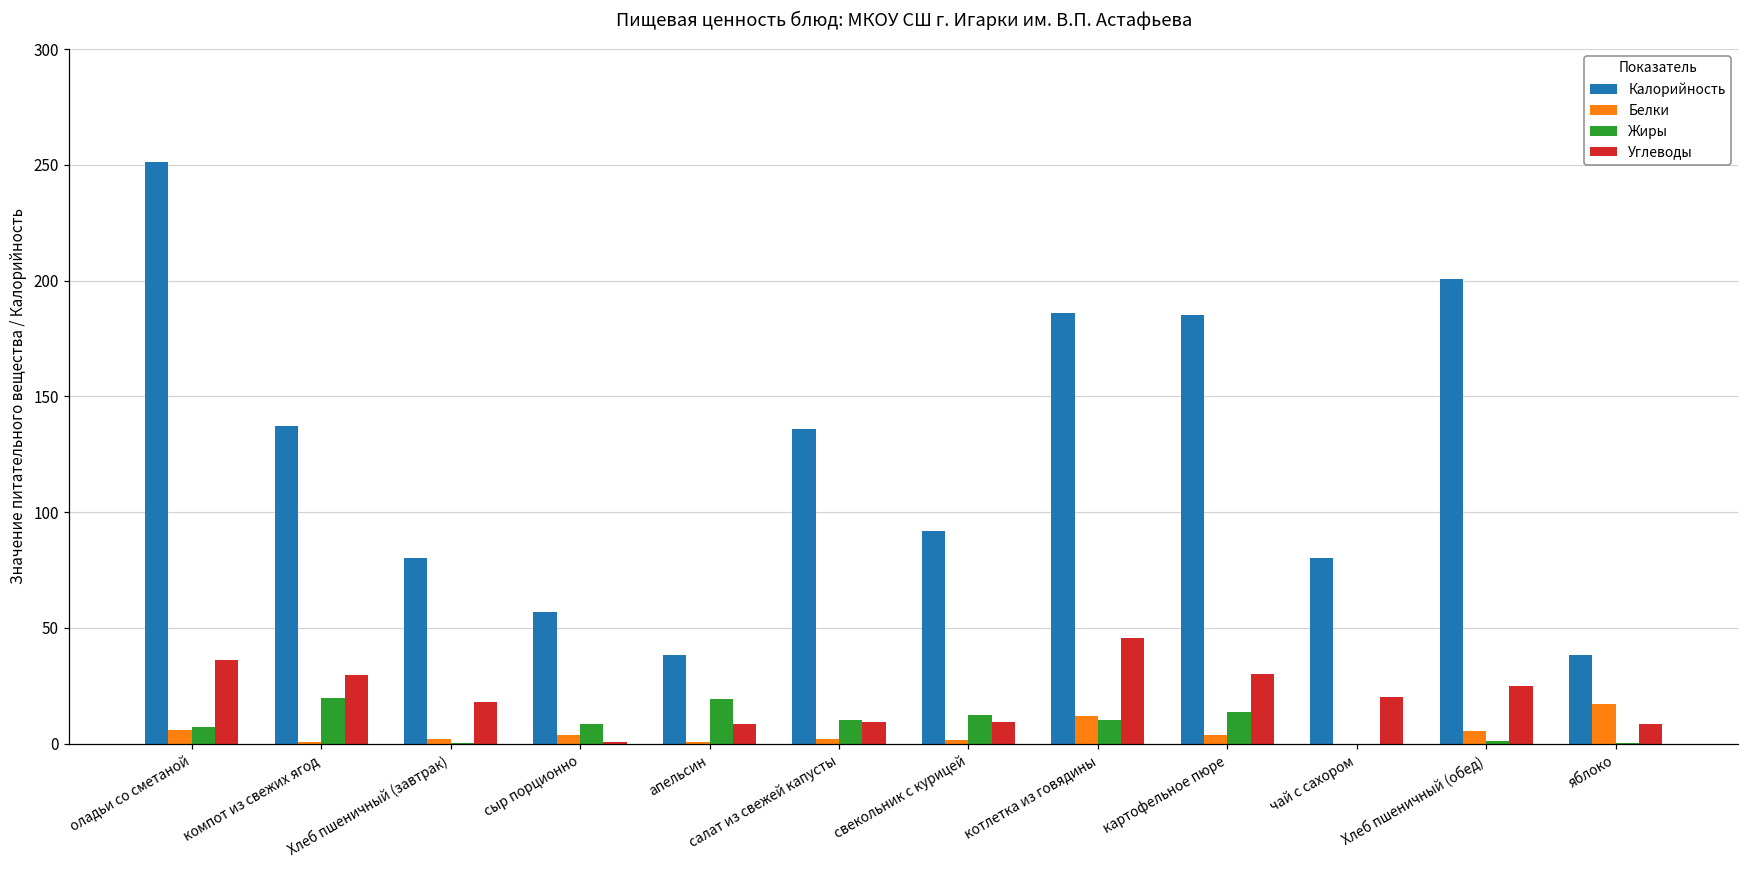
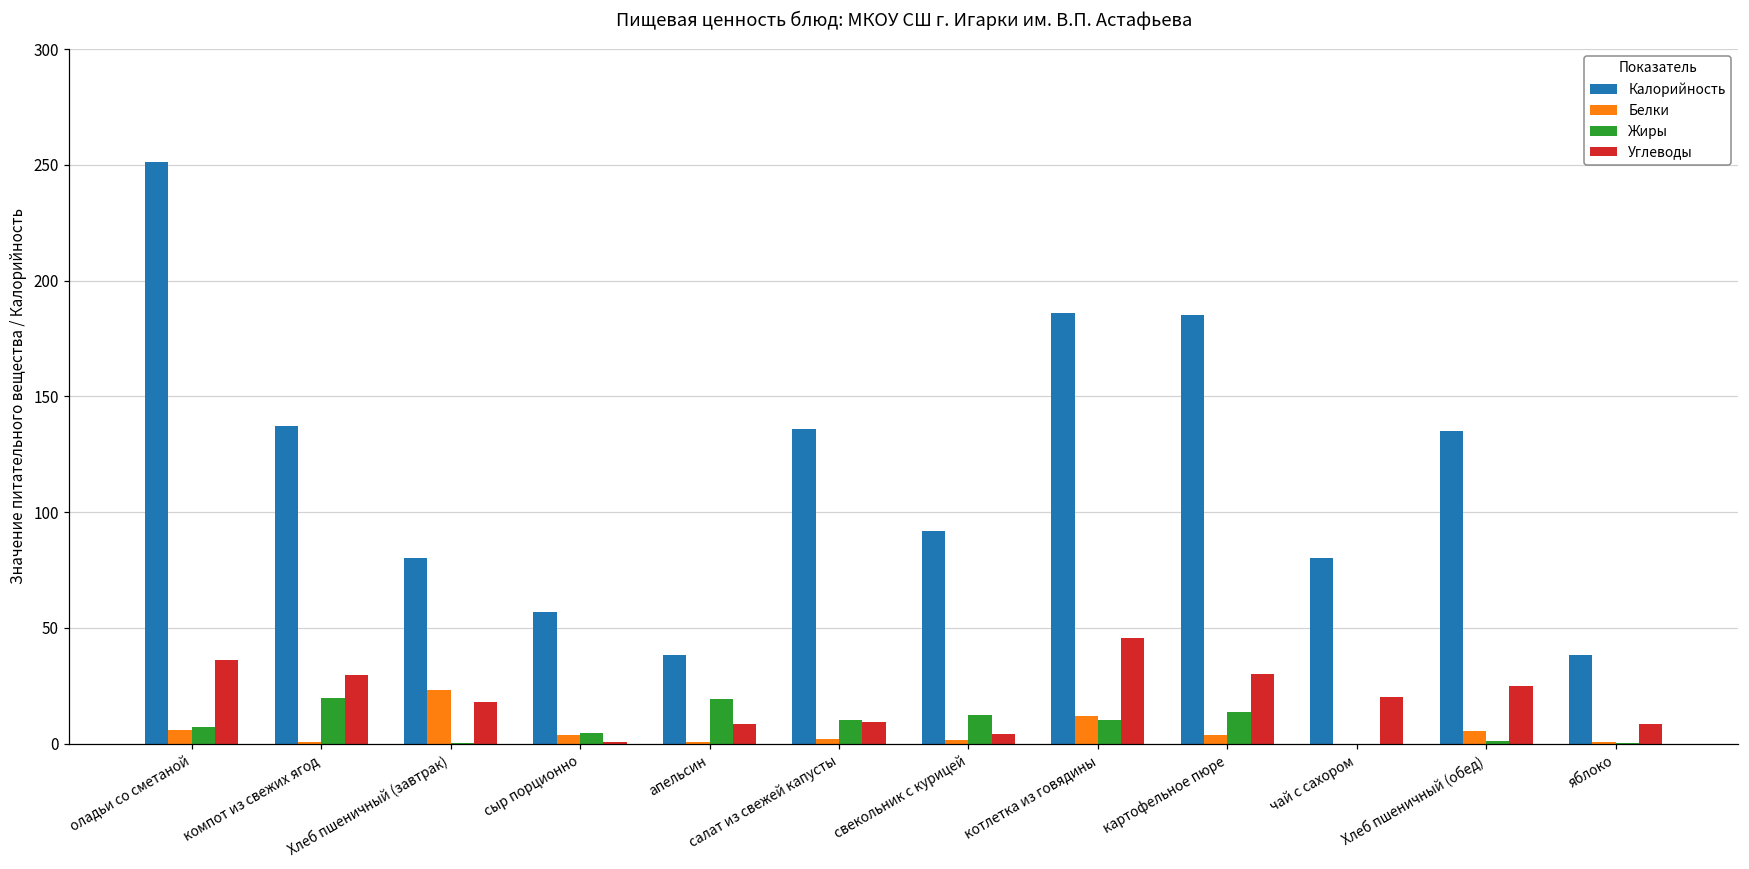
  {
    "Калорийность": {
      "оладьи со сметаной": 251,
      "компот из свежих ягод": 137,
      "Хлеб пшеничный (завтрак)": 80,
      "сыр порционно": 57,
      "апельсин": 38,
      "салат из свежей капусты": 136,
      "свекольник с курицей": 92,
      "котлетка из говядины": 186,
      "картофельное пюре": 185,
      "чай с сахором": 80,
-     "Хлеб пшеничный (обед)": 201,
+     "Хлеб пшеничный (обед)": 135,
      "яблоко": 38
    },
    "Белки": {
      "оладьи со сметаной": 6,
-     "Хлеб пшеничный (завтрак)": 2,
+     "Хлеб пшеничный (завтрак)": 23,
      "сыр порционно": 4,
      "салат из свежей капусты": 2,
      "свекольник с курицей": 2,
      "котлетка из говядины": 12,
      "картофельное пюре": 4,
      "чай с сахором": 0,
      "Хлеб пшеничный (обед)": 5,
-     "яблоко": 17
+     "яблоко": 1
    },
    "Жиры": {
      "оладьи со сметаной": 7,
      "компот из свежих ягод": 20,
-     "сыр порционно": 8,
+     "сыр порционно": 4,
      "апельсин": 19,
      "салат из свежей капусты": 10,
      "свекольник с курицей": 13,
      "котлетка из говядины": 10,
      "картофельное пюре": 14,
      "чай с сахором": 0
    },
    "Углеводы": {
      "оладьи со сметаной": 36,
      "компот из свежих ягод": 30,
      "Хлеб пшеничный (завтрак)": 18,
      "апельсин": 8,
      "салат из свежей капусты": 9,
-     "свекольник с курицей": 9,
+     "свекольник с курицей": 4,
      "котлетка из говядины": 45,
      "картофельное пюре": 30,
      "чай с сахором": 20,
      "Хлеб пшеничный (обед)": 25,
      "яблоко": 8
    }
  }
